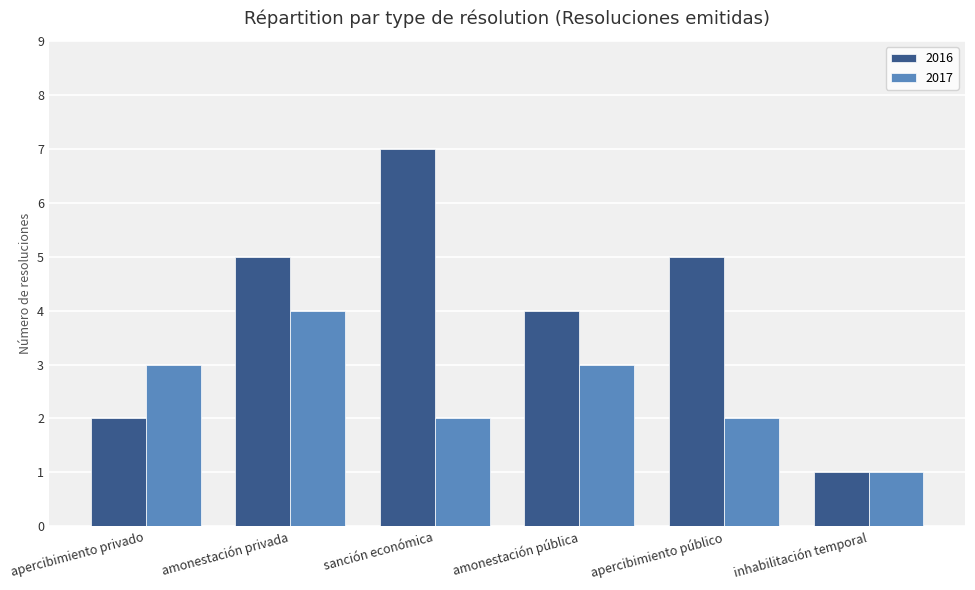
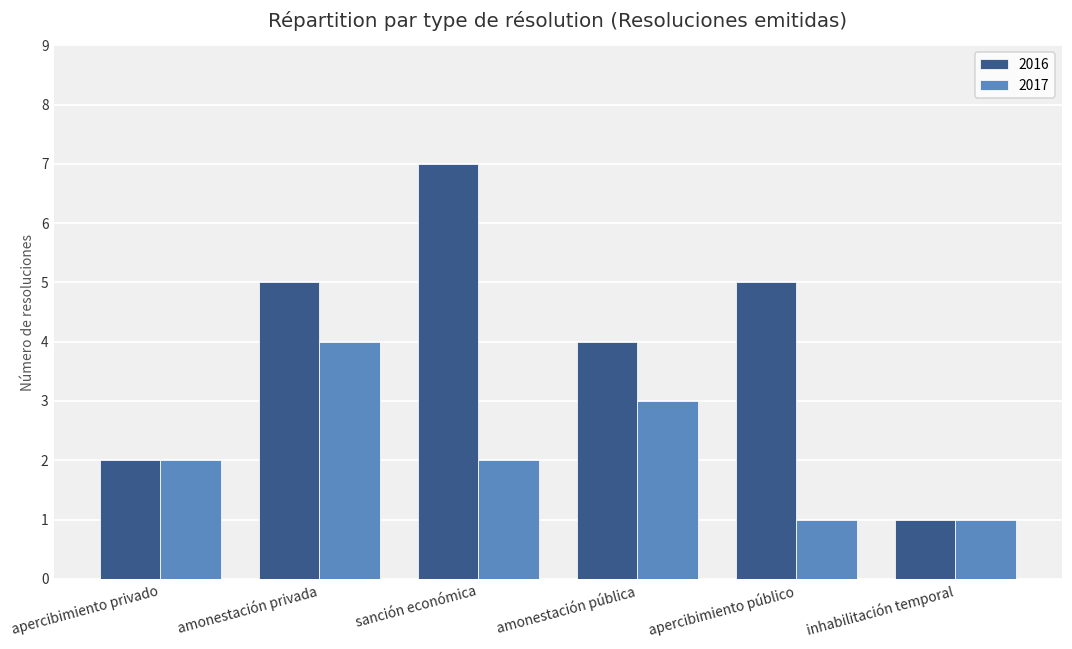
  {
    "2016": {
      "apercibimiento privado": 2,
      "amonestación privada": 5,
      "sanción económica": 7,
      "amonestación pública": 4,
      "apercibimiento público": 5,
      "inhabilitación temporal": 1
    },
    "2017": {
-     "apercibimiento privado": 3,
+     "apercibimiento privado": 2,
      "amonestación privada": 4,
      "sanción económica": 2,
      "amonestación pública": 3,
-     "apercibimiento público": 2,
+     "apercibimiento público": 1,
      "inhabilitación temporal": 1
    }
  }
